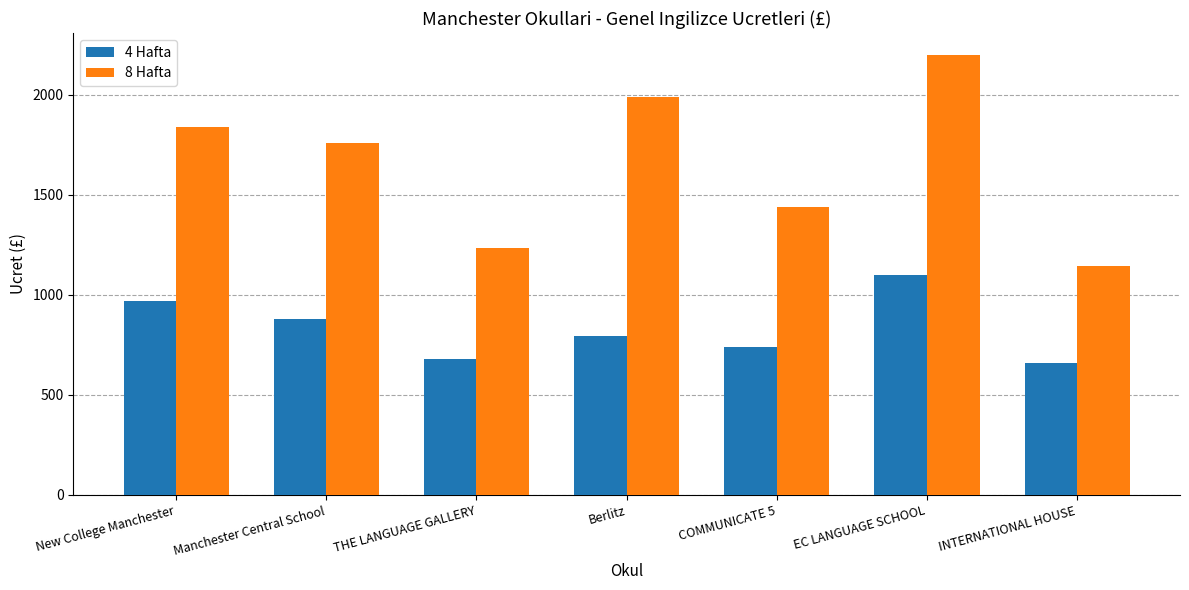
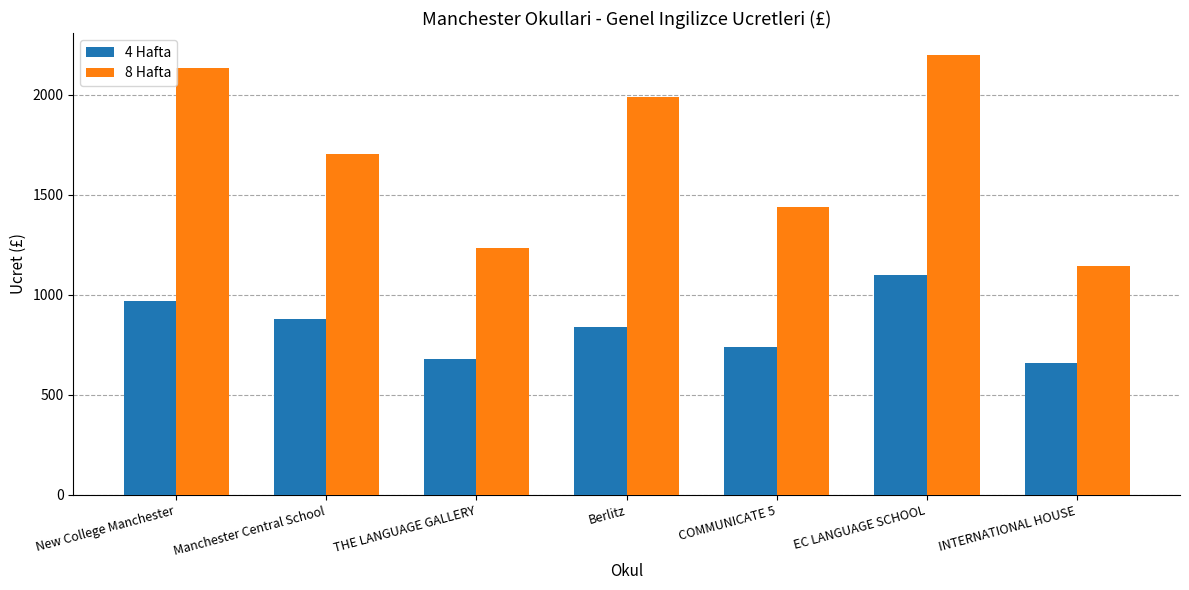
  {
    "4 Hafta": {
      "New College Manchester": 970,
      "Manchester Central School": 880,
      "THE LANGUAGE GALLERY": 680,
-     "Berlitz": 800,
+     "Berlitz": 840,
      "COMMUNICATE 5": 740,
      "EC LANGUAGE SCHOOL": 1100,
      "INTERNATIONAL HOUSE": 660
    },
    "8 Hafta": {
-     "New College Manchester": 1840,
-     "Manchester Central School": 1760,
+     "New College Manchester": 2140,
+     "Manchester Central School": 1700,
      "THE LANGUAGE GALLERY": 1230,
      "Berlitz": 1990,
      "COMMUNICATE 5": 1440,
      "EC LANGUAGE SCHOOL": 2200,
      "INTERNATIONAL HOUSE": 1150
    }
  }
